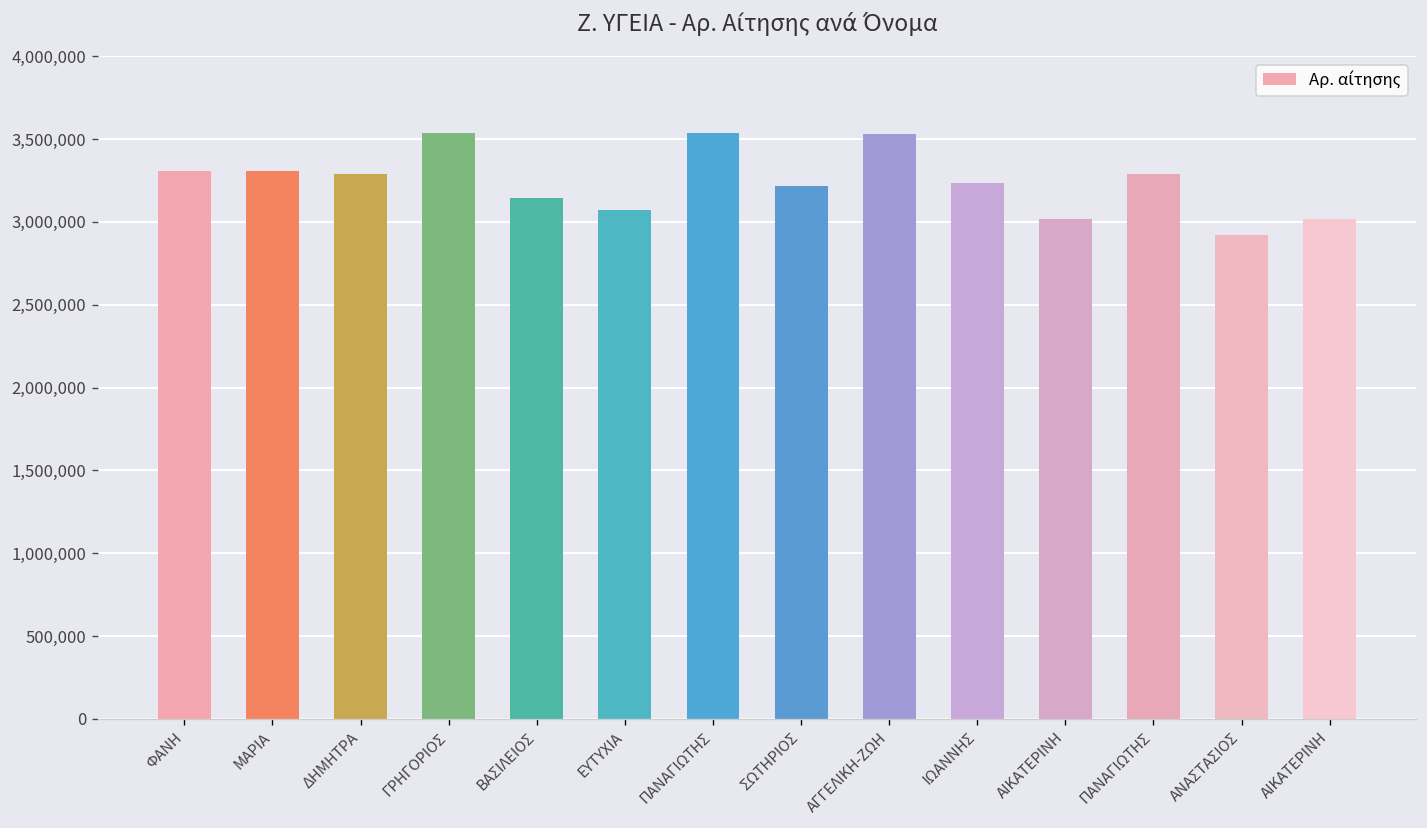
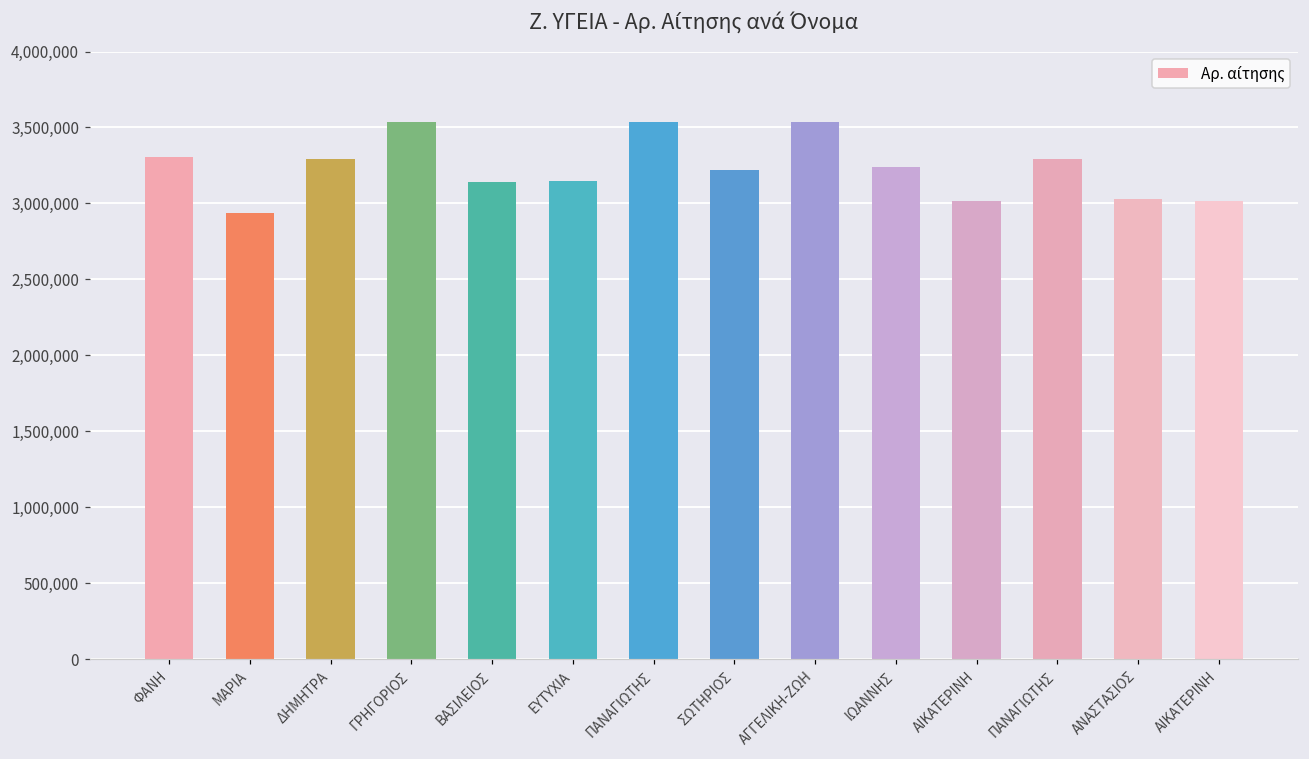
  {
    "ΦΑΝΗ": "3,310,000",
-   "ΜΑΡΙΑ": "3,310,000",
+   "ΜΑΡΙΑ": "2,930,000",
    "ΔΗΜΗΤΡΑ": "3,290,000",
    "ΓΡΗΓΟΡΙΟΣ": "3,540,000",
    "ΒΑΣΙΛΕΙΟΣ": "3,140,000",
-   "ΕΥΤΥΧΙΑ": "3,070,000",
+   "ΕΥΤΥΧΙΑ": "3,150,000",
    "ΣΩΤΗΡΙΟΣ": "3,220,000",
    "ΑΓΓΕΛΙΚΗ-ΖΩΗ": "3,530,000",
    "ΙΩΑΝΝΗΣ": "3,240,000",
-   "ΑΝΑΣΤΑΣΙΟΣ": "2,920,000"
+   "ΑΝΑΣΤΑΣΙΟΣ": "3,030,000"
  }
